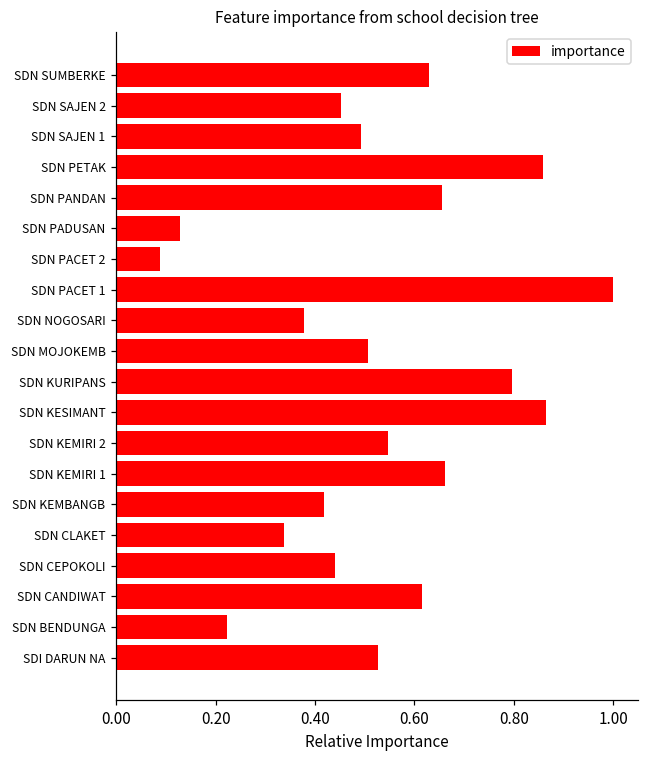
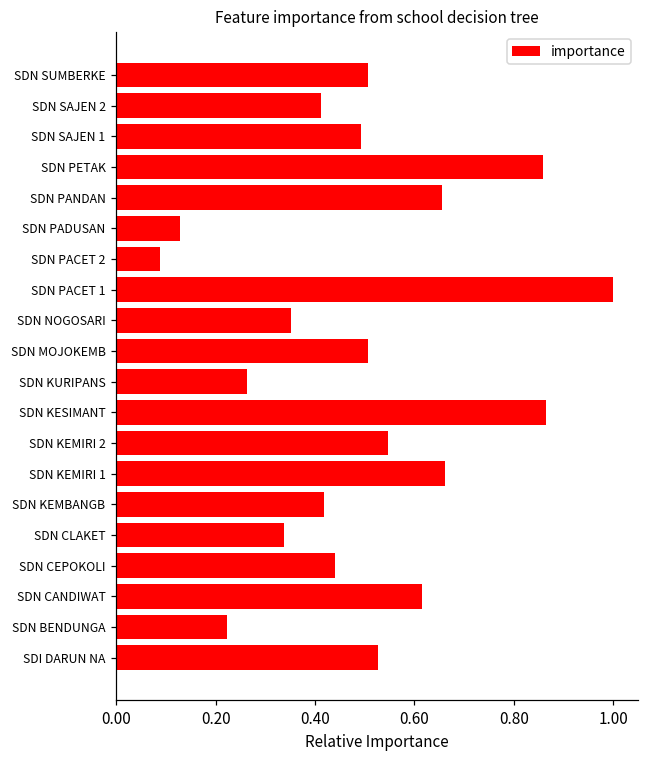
  {
-   "SDN SUMBERKE": 0.63,
-   "SDN SAJEN 2": 0.45,
+   "SDN SUMBERKE": 0.51,
+   "SDN SAJEN 2": 0.41,
    "SDN SAJEN 1": 0.49,
    "SDN PETAK": 0.86,
    "SDN PANDAN": 0.66,
    "SDN PADUSAN": 0.13,
    "SDN PACET 2": 0.09,
    "SDN PACET 1": 1.00,
-   "SDN NOGOSARI": 0.38,
+   "SDN NOGOSARI": 0.35,
    "SDN MOJOKEMB": 0.51,
-   "SDN KURIPANS": 0.80,
+   "SDN KURIPANS": 0.26,
    "SDN KESIMANT": 0.86,
    "SDN KEMIRI 2": 0.55,
    "SDN KEMIRI 1": 0.66,
    "SDN KEMBANGB": 0.42,
    "SDN CLAKET": 0.34,
    "SDN CEPOKOLI": 0.44,
    "SDN CANDIWAT": 0.61,
    "SDN BENDUNGA": 0.22,
    "SDI DARUN NA": 0.53
  }
